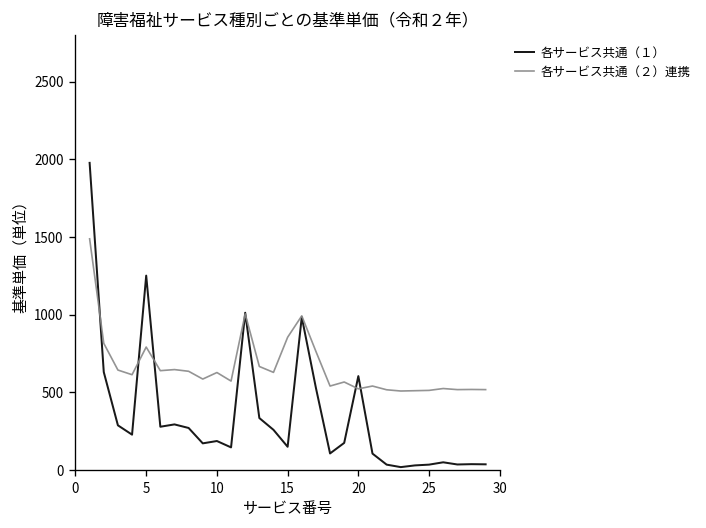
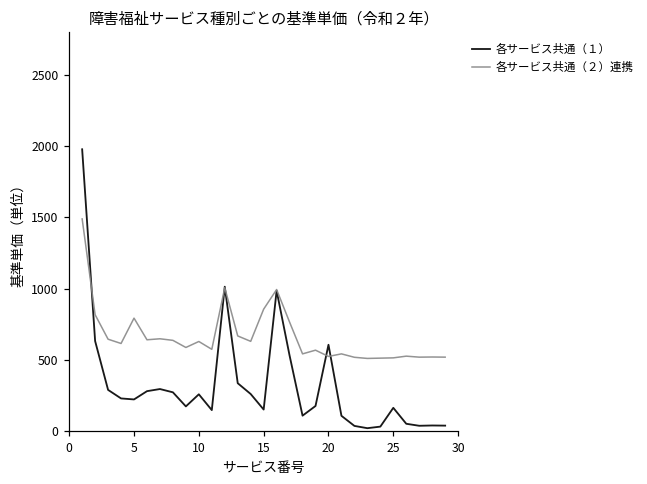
  {
    "各サービス共通（１）": {
-     "5": 1250,
-     "10": 190,
+     "5": 220,
+     "10": 260,
      "15": 150,
      "20": 610,
-     "25": 40
+     "25": 160
    },
    "各サービス共通（２）連携": {
      "5": 790,
      "10": 630,
      "15": 860,
      "20": 520,
      "25": 510
    }
  }
